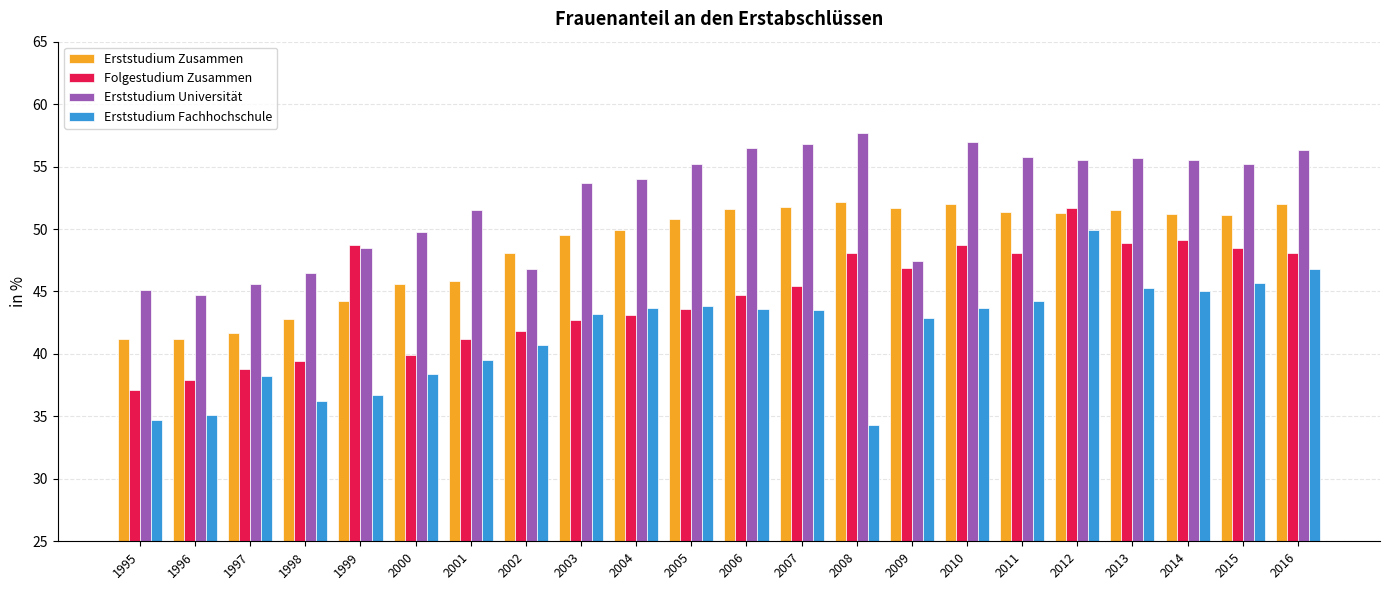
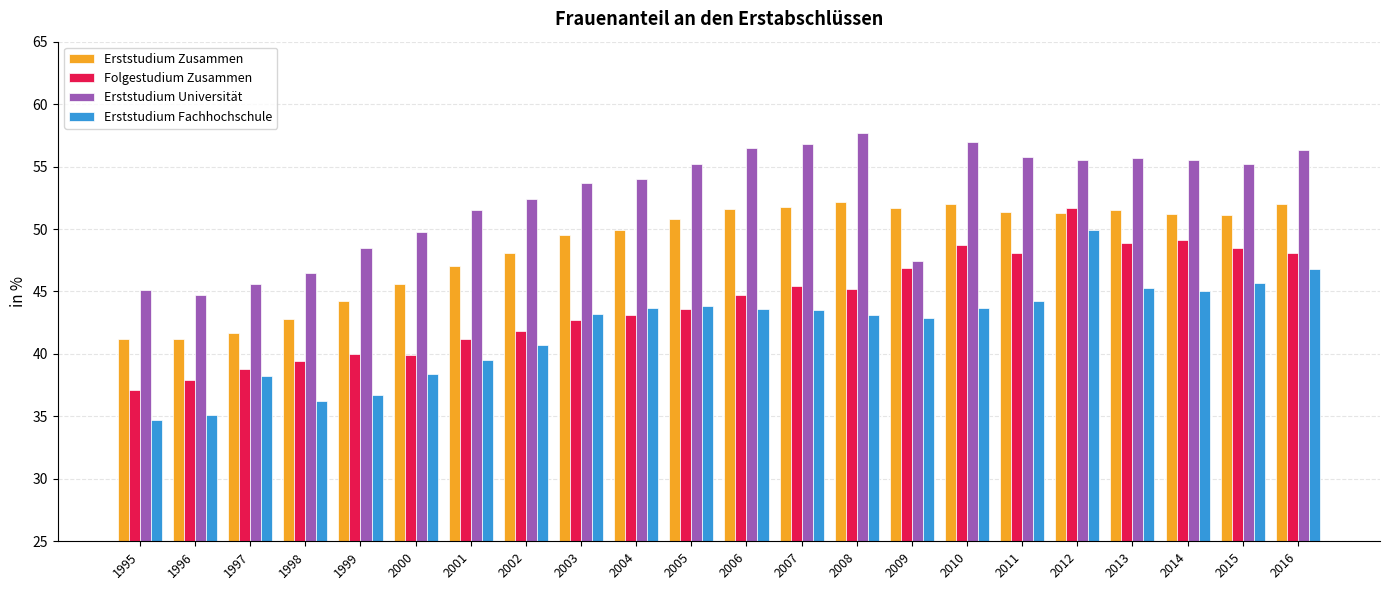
  {
    "Erststudium Zusammen": {
      "1995": 41.2,
      "1996": 41.2,
      "1997": 41.7,
      "1998": 42.8,
      "1999": 44.2,
      "2000": 45.6,
-     "2001": 45.8,
+     "2001": 47.0,
      "2002": 48.1,
      "2003": 49.5,
      "2004": 49.9,
      "2005": 50.8,
      "2006": 51.6,
      "2007": 51.8,
      "2008": 52.2,
      "2009": 51.7,
      "2010": 52.0,
      "2011": 51.4,
      "2012": 51.3,
      "2013": 51.5,
      "2014": 51.2,
      "2015": 51.1,
      "2016": 52.0
    },
    "Folgestudium Zusammen": {
      "1995": 37.1,
      "1996": 37.9,
      "1997": 38.8,
      "1998": 39.4,
-     "1999": 48.7,
+     "1999": 40.0,
      "2000": 39.9,
      "2001": 41.2,
      "2002": 41.8,
      "2003": 42.7,
      "2004": 43.1,
      "2005": 43.6,
      "2006": 44.7,
      "2007": 45.4,
-     "2008": 48.1,
+     "2008": 45.2,
      "2009": 46.9,
      "2010": 48.7,
      "2011": 48.1,
      "2012": 51.7,
      "2013": 48.9,
      "2014": 49.1,
      "2015": 48.5,
      "2016": 48.1
    },
    "Erststudium Universität": {
      "1995": 45.1,
      "1996": 44.7,
      "1997": 45.6,
      "1998": 46.5,
      "1999": 48.5,
      "2000": 49.8,
      "2001": 51.5,
-     "2002": 46.8,
+     "2002": 52.4,
      "2003": 53.7,
      "2004": 54.0,
      "2005": 55.2,
      "2006": 56.5,
      "2007": 56.8,
      "2008": 57.7,
      "2009": 47.4,
      "2010": 57.0,
      "2011": 55.8,
      "2012": 55.5,
      "2013": 55.7,
      "2014": 55.5,
      "2015": 55.2,
      "2016": 56.3
    },
    "Erststudium Fachhochschule": {
      "1995": 34.7,
      "1996": 35.1,
      "1997": 38.2,
      "1998": 36.2,
      "1999": 36.7,
      "2000": 38.4,
      "2001": 39.5,
      "2002": 40.7,
      "2003": 43.2,
      "2004": 43.7,
      "2005": 43.8,
      "2006": 43.6,
      "2007": 43.5,
-     "2008": 34.3,
+     "2008": 43.1,
      "2009": 42.9,
      "2010": 43.7,
      "2011": 44.2,
      "2012": 49.9,
      "2013": 45.3,
      "2014": 45.0,
      "2015": 45.7,
      "2016": 46.8
    }
  }
